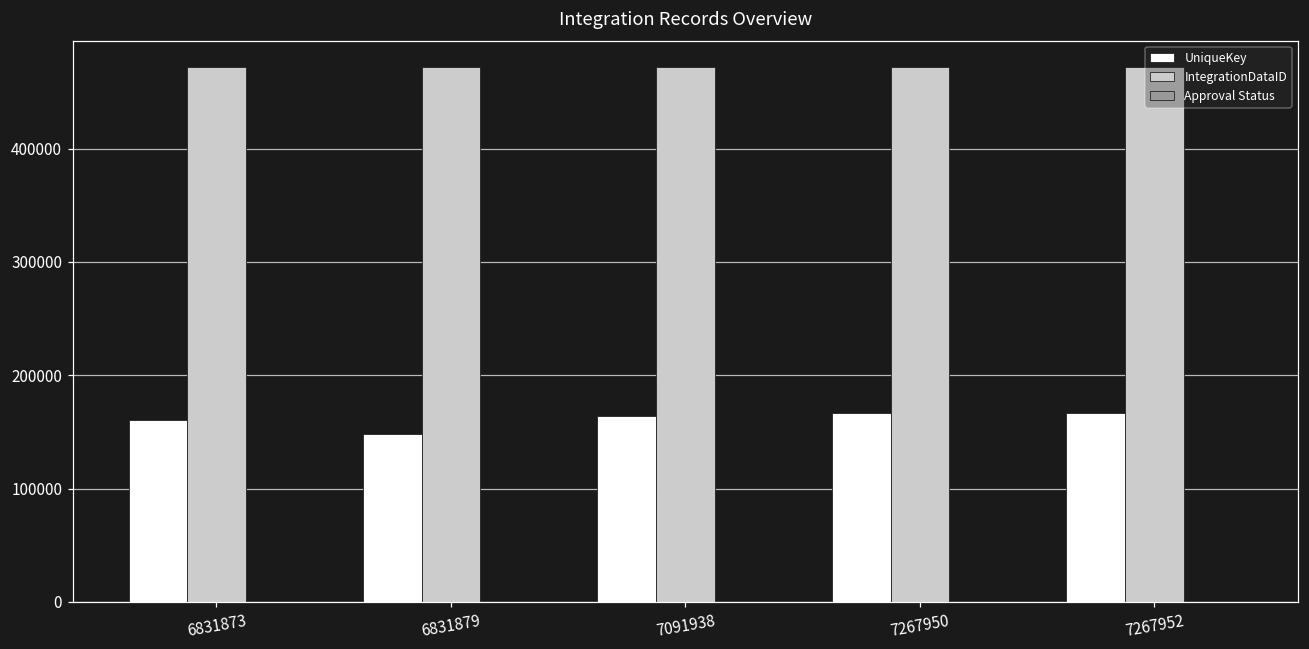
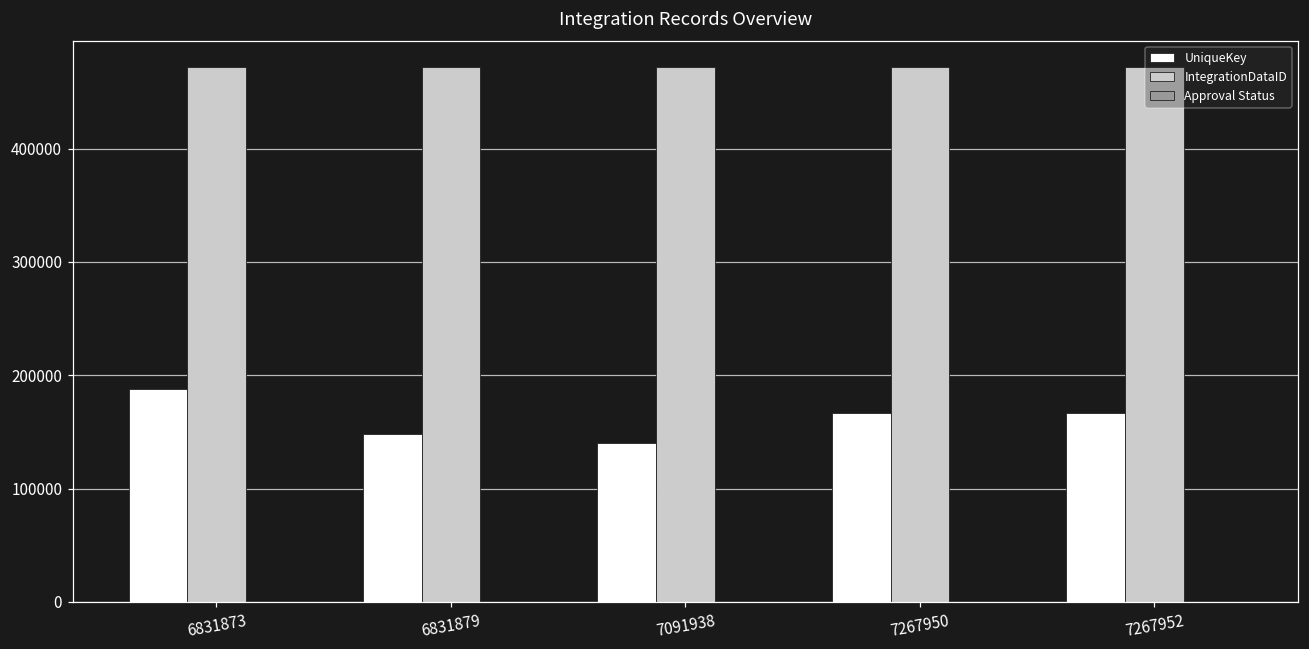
  {
    "UniqueKey": {
-     "6831873": 160000,
+     "6831873": 188000,
      "6831879": 148000,
-     "7091938": 164000,
+     "7091938": 141000,
      "7267950": 167000,
      "7267952": 167000
    },
    "IntegrationDataID": {
      "6831873": 472000,
      "6831879": 472000,
      "7091938": 472000,
      "7267950": 472000
    }
  }
